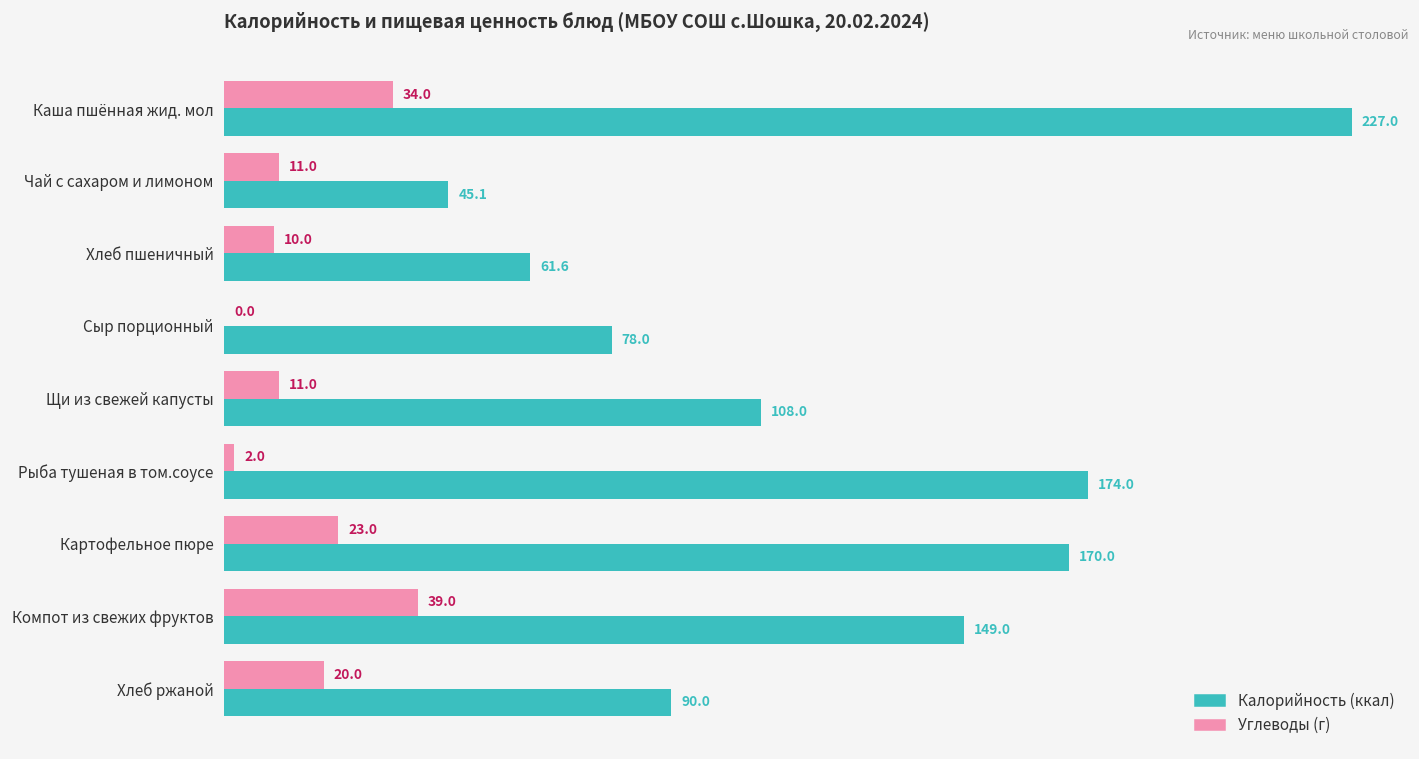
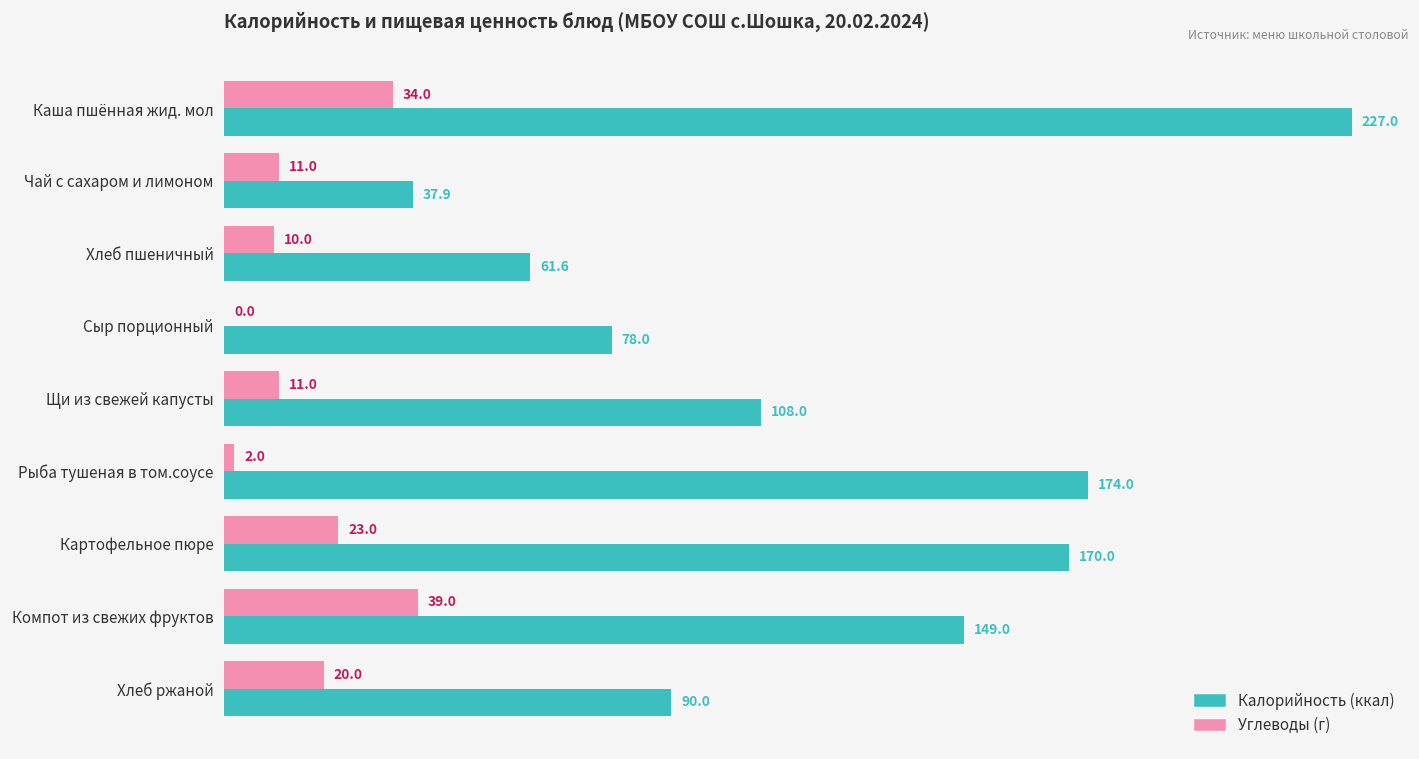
  {
    "Калорийность (ккал)": {
      "Каша пшённая жид. мол": 227.0,
-     "Чай с сахаром и лимоном": 45.1,
+     "Чай с сахаром и лимоном": 37.9,
      "Хлеб пшеничный": 61.6,
      "Сыр порционный": 78.0,
      "Щи из свежей капусты": 108.0,
      "Рыба тушеная в том.соусе": 174.0,
      "Картофельное пюре": 170.0,
      "Компот из свежих фруктов": 149.0,
      "Хлеб ржаной": 90.0
    },
    "Углеводы (г)": {
      "Каша пшённая жид. мол": 34.0,
      "Чай с сахаром и лимоном": 11.0,
      "Хлеб пшеничный": 10.0,
      "Сыр порционный": 0.0,
      "Щи из свежей капусты": 11.0,
      "Рыба тушеная в том.соусе": 2.0,
      "Картофельное пюре": 23.0,
      "Компот из свежих фруктов": 39.0,
      "Хлеб ржаной": 20.0
    }
  }
